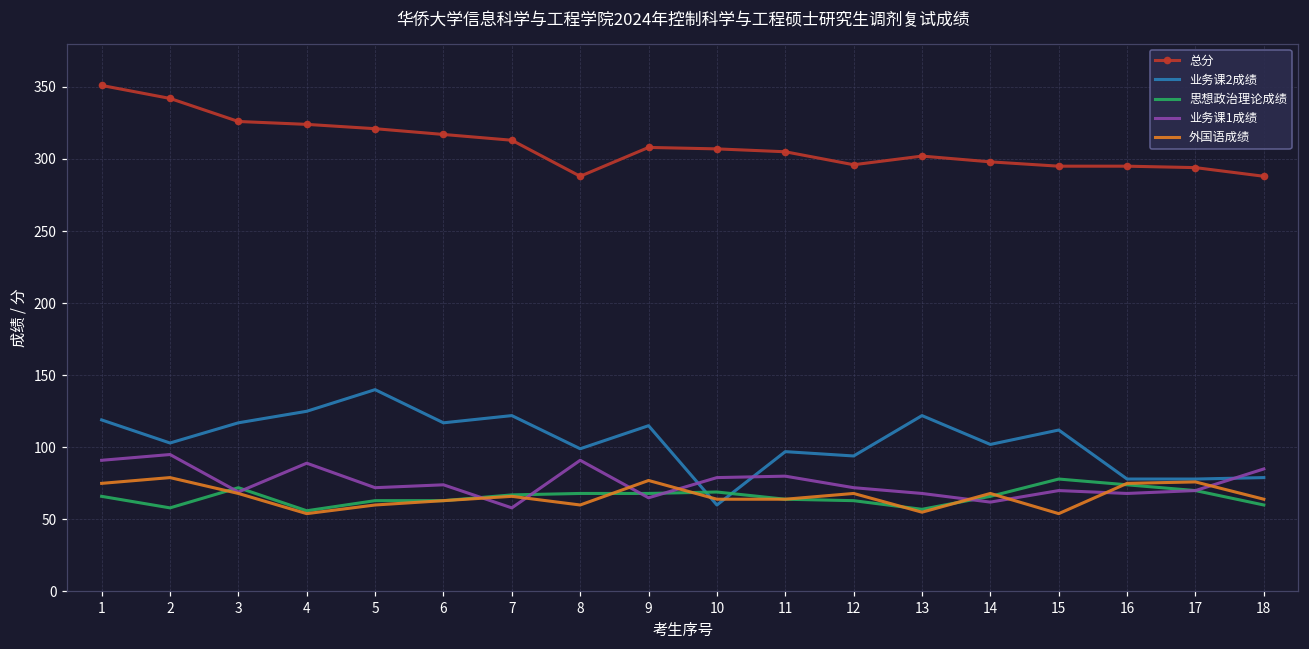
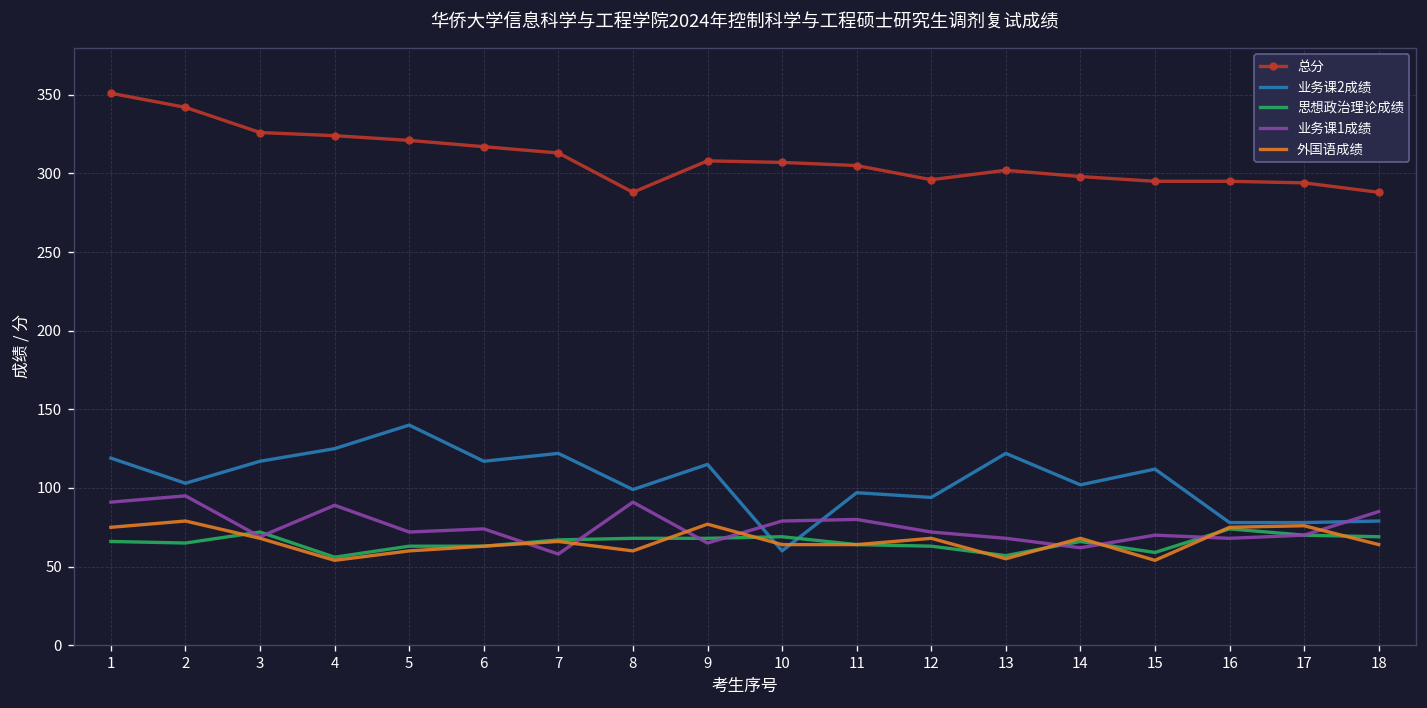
  {
    "总分": {
      "1": 351,
      "2": 342,
      "3": 326,
      "4": 324,
      "5": 321,
      "6": 317,
      "7": 313,
      "8": 288,
      "9": 308,
      "10": 307,
      "11": 305,
      "12": 296,
      "13": 302,
      "14": 298,
      "15": 295,
      "16": 295,
      "17": 294,
      "18": 288
    },
    "业务课2成绩": {
      "1": 119,
      "2": 103,
      "3": 117,
      "4": 125,
      "5": 140,
      "6": 117,
      "7": 122,
      "8": 99,
      "9": 115,
      "10": 60,
      "11": 97,
      "12": 94,
      "13": 122,
      "14": 102,
      "15": 112,
      "16": 78,
      "17": 78,
      "18": 79
    },
    "思想政治理论成绩": {
      "1": 66,
-     "2": 58,
+     "2": 65,
      "3": 72,
      "4": 56,
      "5": 63,
      "8": 68,
      "9": 68,
      "10": 69,
      "12": 63,
      "13": 57,
      "14": 66,
-     "15": 78,
-     "18": 60
+     "15": 59,
+     "18": 69
    },
    "业务课1成绩": {
      "1": 91,
      "2": 95,
      "4": 89,
      "5": 72,
      "6": 74,
      "7": 58,
      "8": 91,
      "9": 65,
      "10": 79,
      "11": 80,
      "12": 72,
      "13": 68,
      "14": 62,
      "15": 70,
      "16": 68,
      "18": 85
    },
    "外国语成绩": {
      "1": 75,
      "2": 79,
      "4": 54,
      "5": 60,
      "8": 60,
      "9": 77,
      "10": 64,
      "12": 68,
      "13": 55,
      "14": 68,
      "15": 54,
      "17": 76,
      "18": 64
    }
  }
